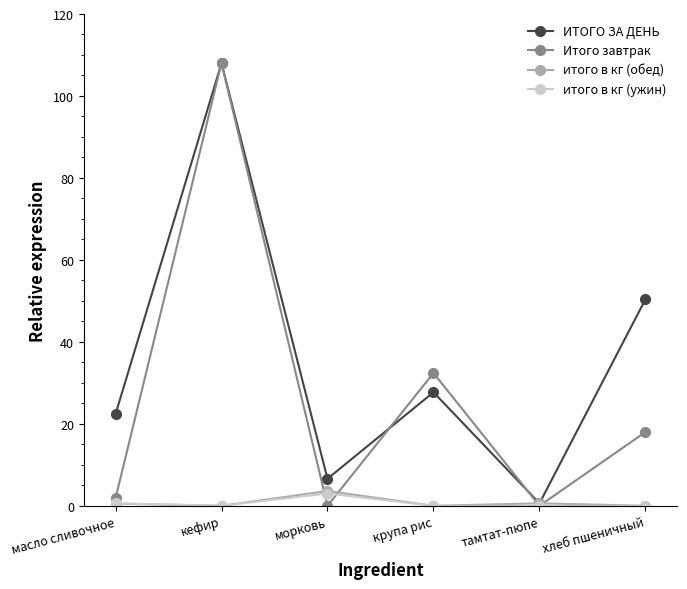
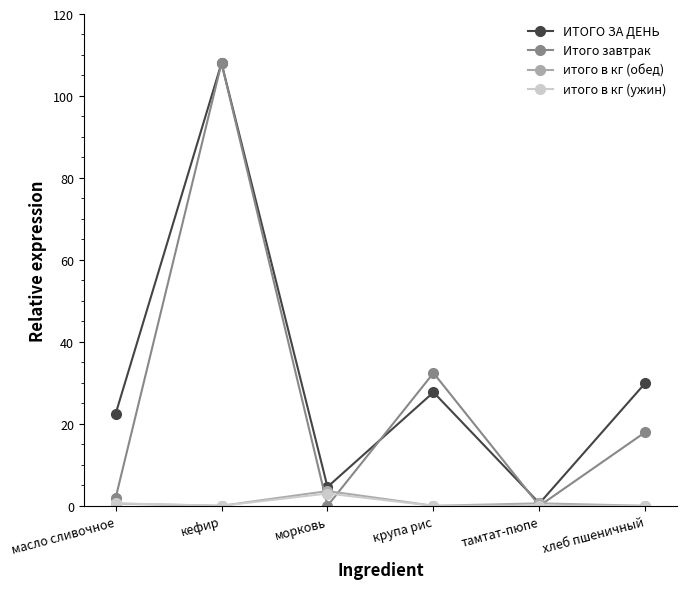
  {
    "ИТОГО ЗА ДЕНЬ": {
      "масло сливочное": 22,
-     "морковь": 7,
+     "морковь": 5,
      "крупа рис": 28,
-     "хлеб пшеничный": 50
+     "хлеб пшеничный": 30
    }
  }
